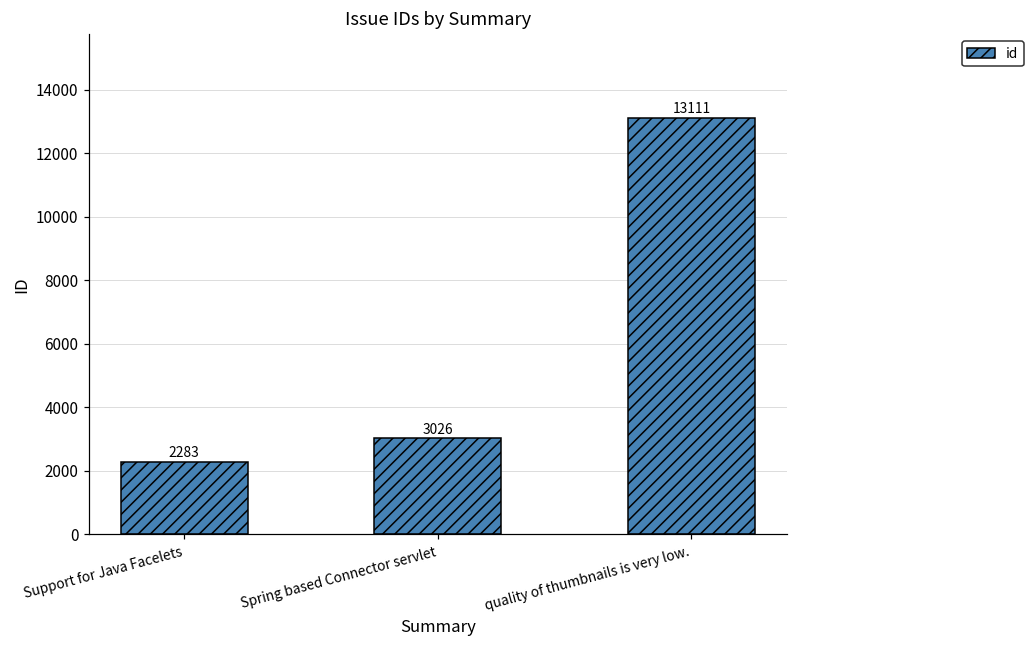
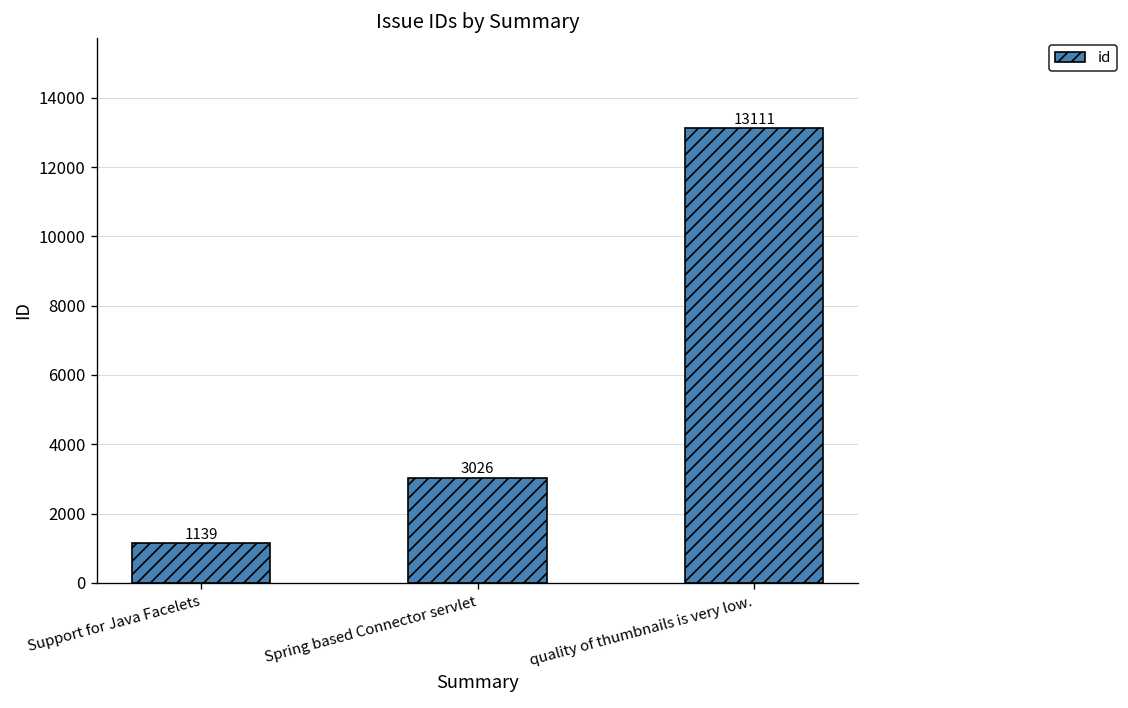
  {
-   "Support for Java Facelets": 2283,
+   "Support for Java Facelets": 1139,
    "Spring based Connector servlet": 3026,
    "quality of thumbnails is very low.": 13111
  }
